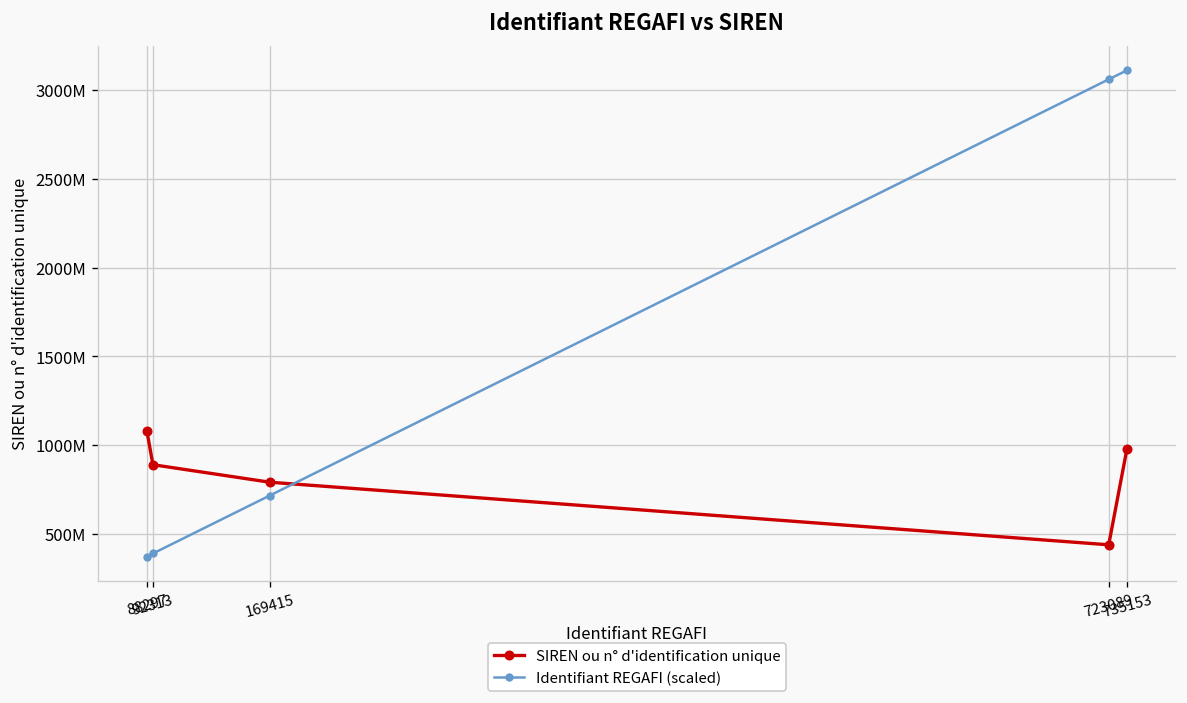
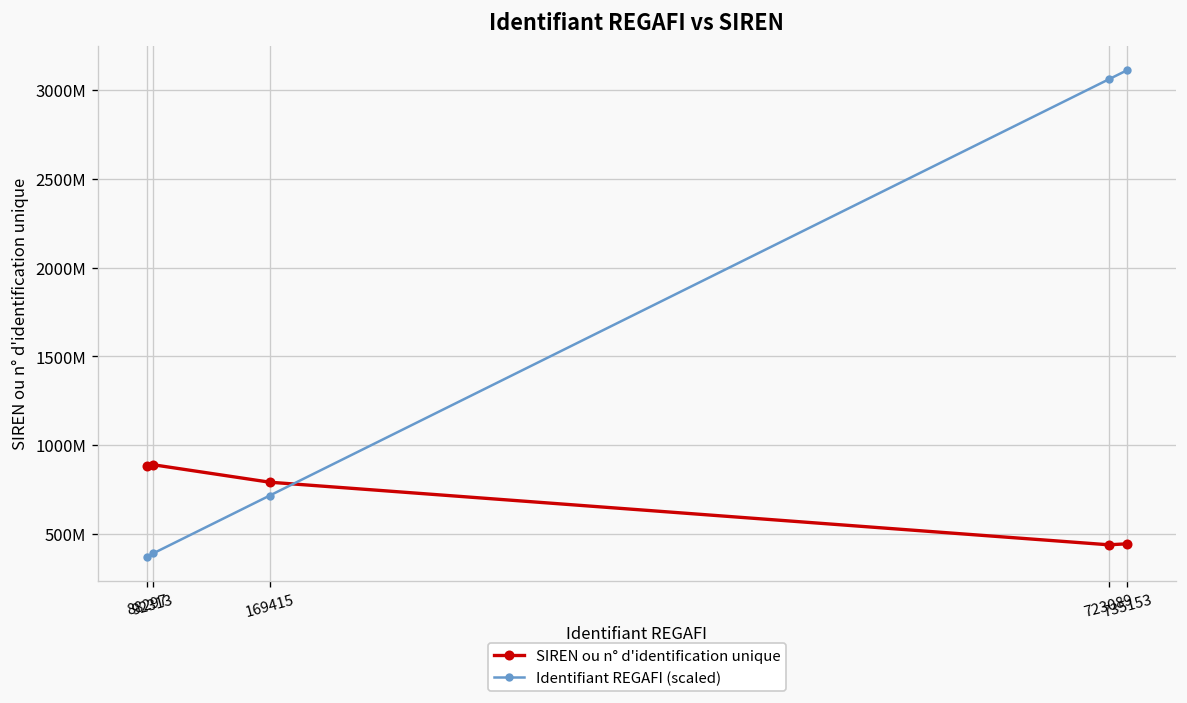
  {
    "SIREN ou n° d'identification unique": {
-     "88297": 1080000000,
+     "88297": 880000000,
      "92313": 890000000,
      "169415": 790000000,
      "723089": 440000000,
-     "735153": 980000000
+     "735153": 450000000
    },
    "Identifiant REGAFI (scaled)": {
      "88297": 370000000,
      "92313": 390000000,
      "169415": 720000000,
      "723089": 3060000000,
      "735153": 3110000000
    }
  }
